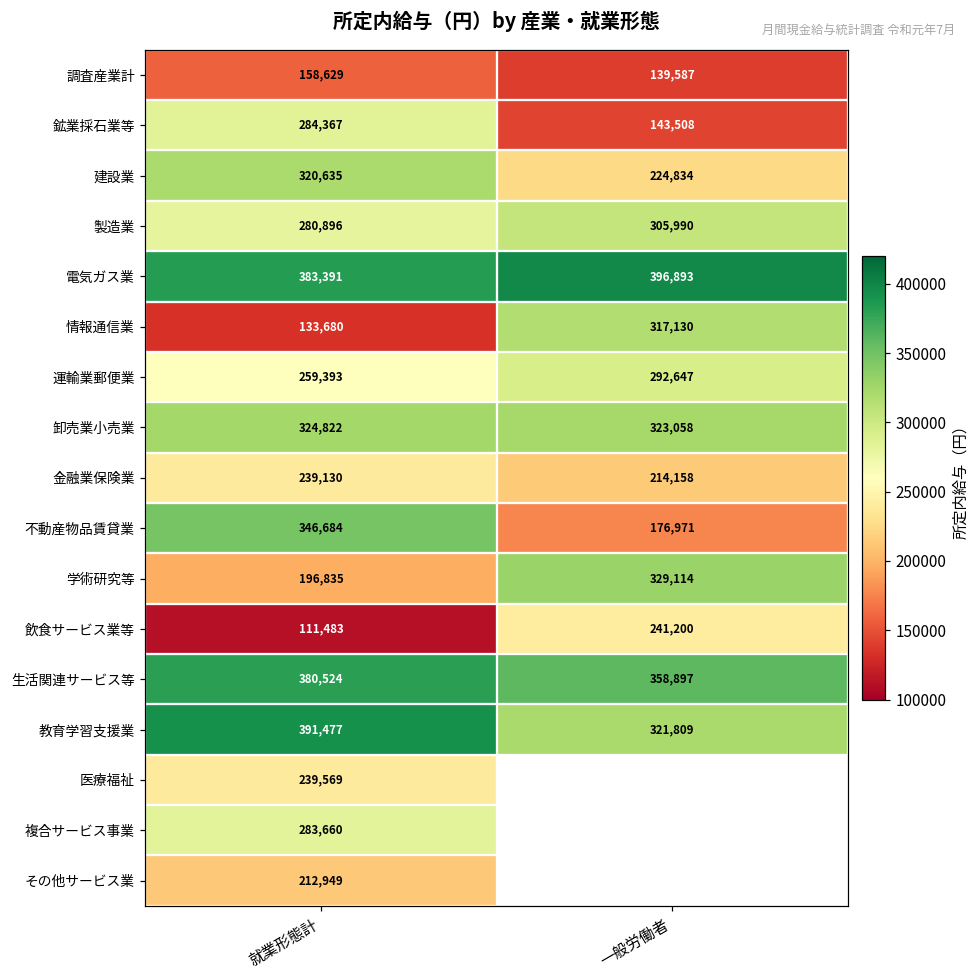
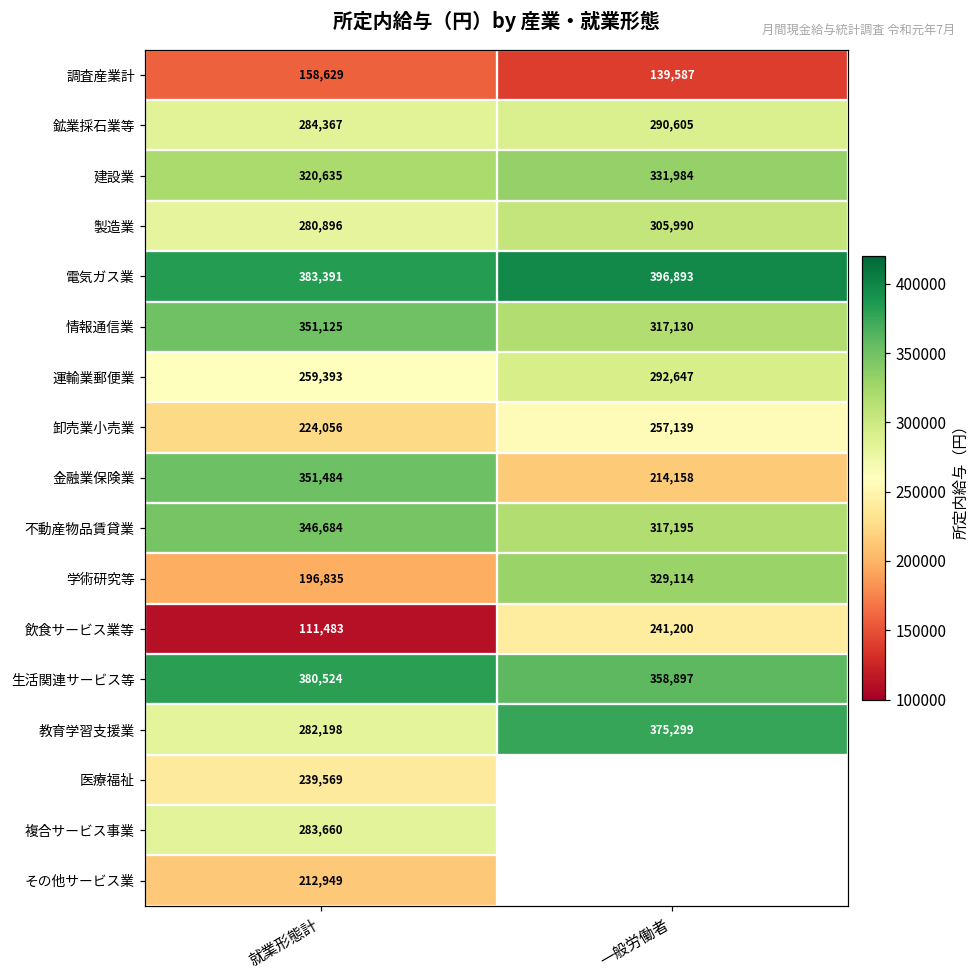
  {
    "調査産業計": {
      "就業形態計": "158,629",
      "一般労働者": "139,587"
    },
    "鉱業採石業等": {
      "就業形態計": "284,367",
-     "一般労働者": "143,508"
+     "一般労働者": "290,605"
    },
    "建設業": {
      "就業形態計": "320,635",
-     "一般労働者": "224,834"
+     "一般労働者": "331,984"
    },
    "製造業": {
      "就業形態計": "280,896",
      "一般労働者": "305,990"
    },
    "電気ガス業": {
      "就業形態計": "383,391",
      "一般労働者": "396,893"
    },
    "情報通信業": {
-     "就業形態計": "133,680",
+     "就業形態計": "351,125",
      "一般労働者": "317,130"
    },
    "運輸業郵便業": {
      "就業形態計": "259,393",
      "一般労働者": "292,647"
    },
    "卸売業小売業": {
-     "就業形態計": "324,822",
-     "一般労働者": "323,058"
+     "就業形態計": "224,056",
+     "一般労働者": "257,139"
    },
    "金融業保険業": {
-     "就業形態計": "239,130",
+     "就業形態計": "351,484",
      "一般労働者": "214,158"
    },
    "不動産物品賃貸業": {
      "就業形態計": "346,684",
-     "一般労働者": "176,971"
+     "一般労働者": "317,195"
    },
    "学術研究等": {
      "就業形態計": "196,835",
      "一般労働者": "329,114"
    },
    "飲食サービス業等": {
      "就業形態計": "111,483",
      "一般労働者": "241,200"
    },
    "生活関連サービス等": {
      "就業形態計": "380,524",
      "一般労働者": "358,897"
    },
    "教育学習支援業": {
-     "就業形態計": "391,477",
-     "一般労働者": "321,809"
+     "就業形態計": "282,198",
+     "一般労働者": "375,299"
    },
    "医療福祉": {
      "就業形態計": "239,569"
    },
    "複合サービス事業": {
      "就業形態計": "283,660"
    },
    "その他サービス業": {
      "就業形態計": "212,949"
    }
  }
